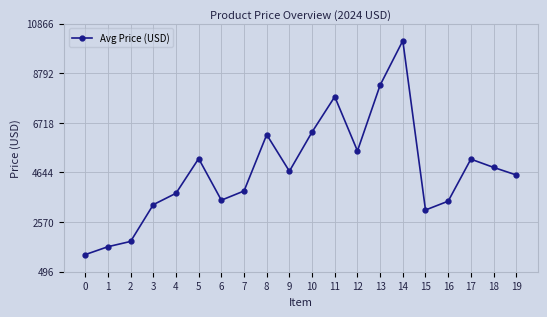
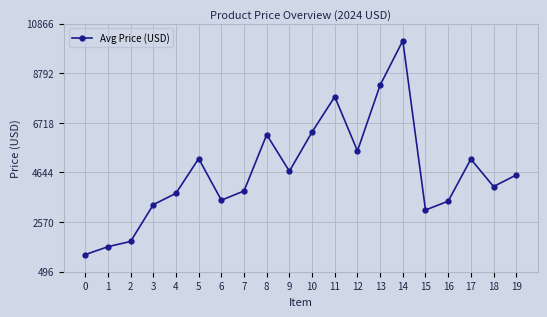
  {
    "0": 1200,
    "1": 1500,
    "2": 1800,
    "3": 3300,
    "4": 3800,
    "5": 5200,
    "6": 3500,
    "7": 3900,
    "8": 6200,
    "9": 4700,
    "10": 6300,
    "11": 7800,
    "12": 5500,
    "13": 8300,
    "14": 10200,
    "15": 3100,
    "16": 3400,
    "17": 5200,
-   "18": 4900,
+   "18": 4100,
    "19": 4500
  }
